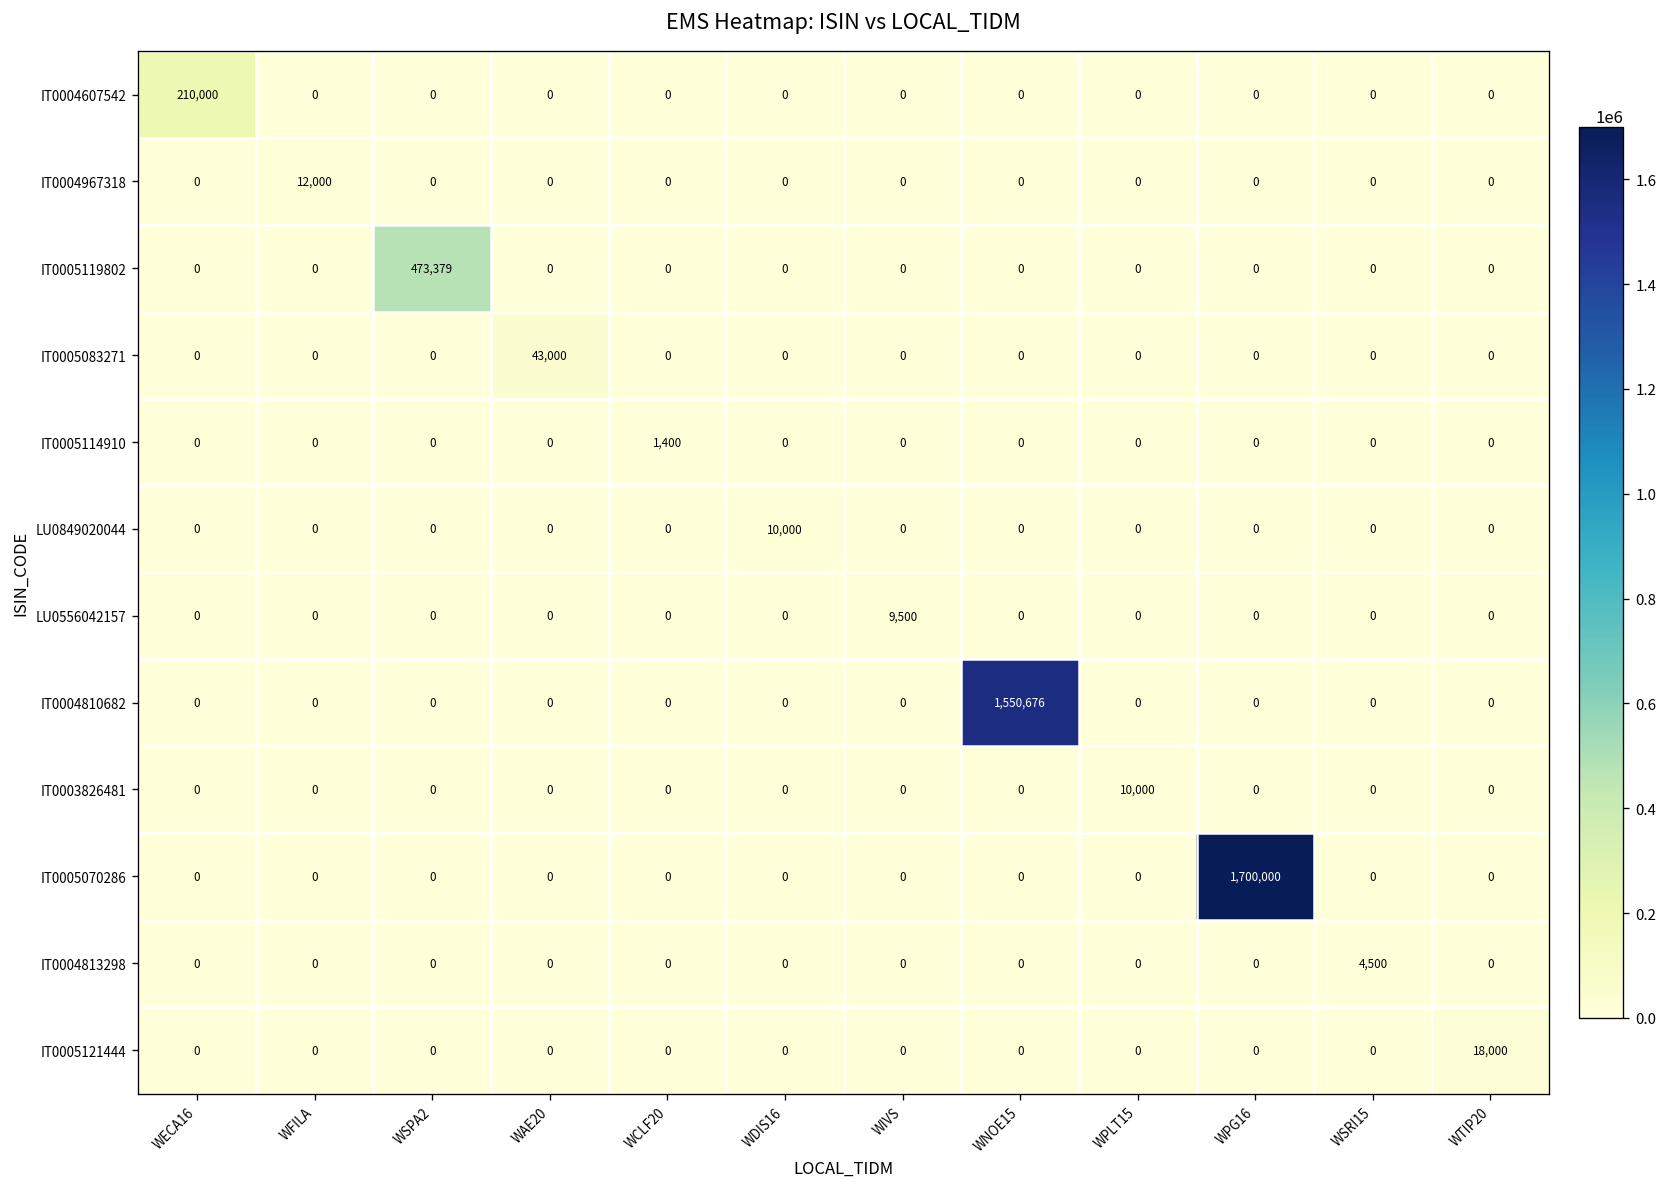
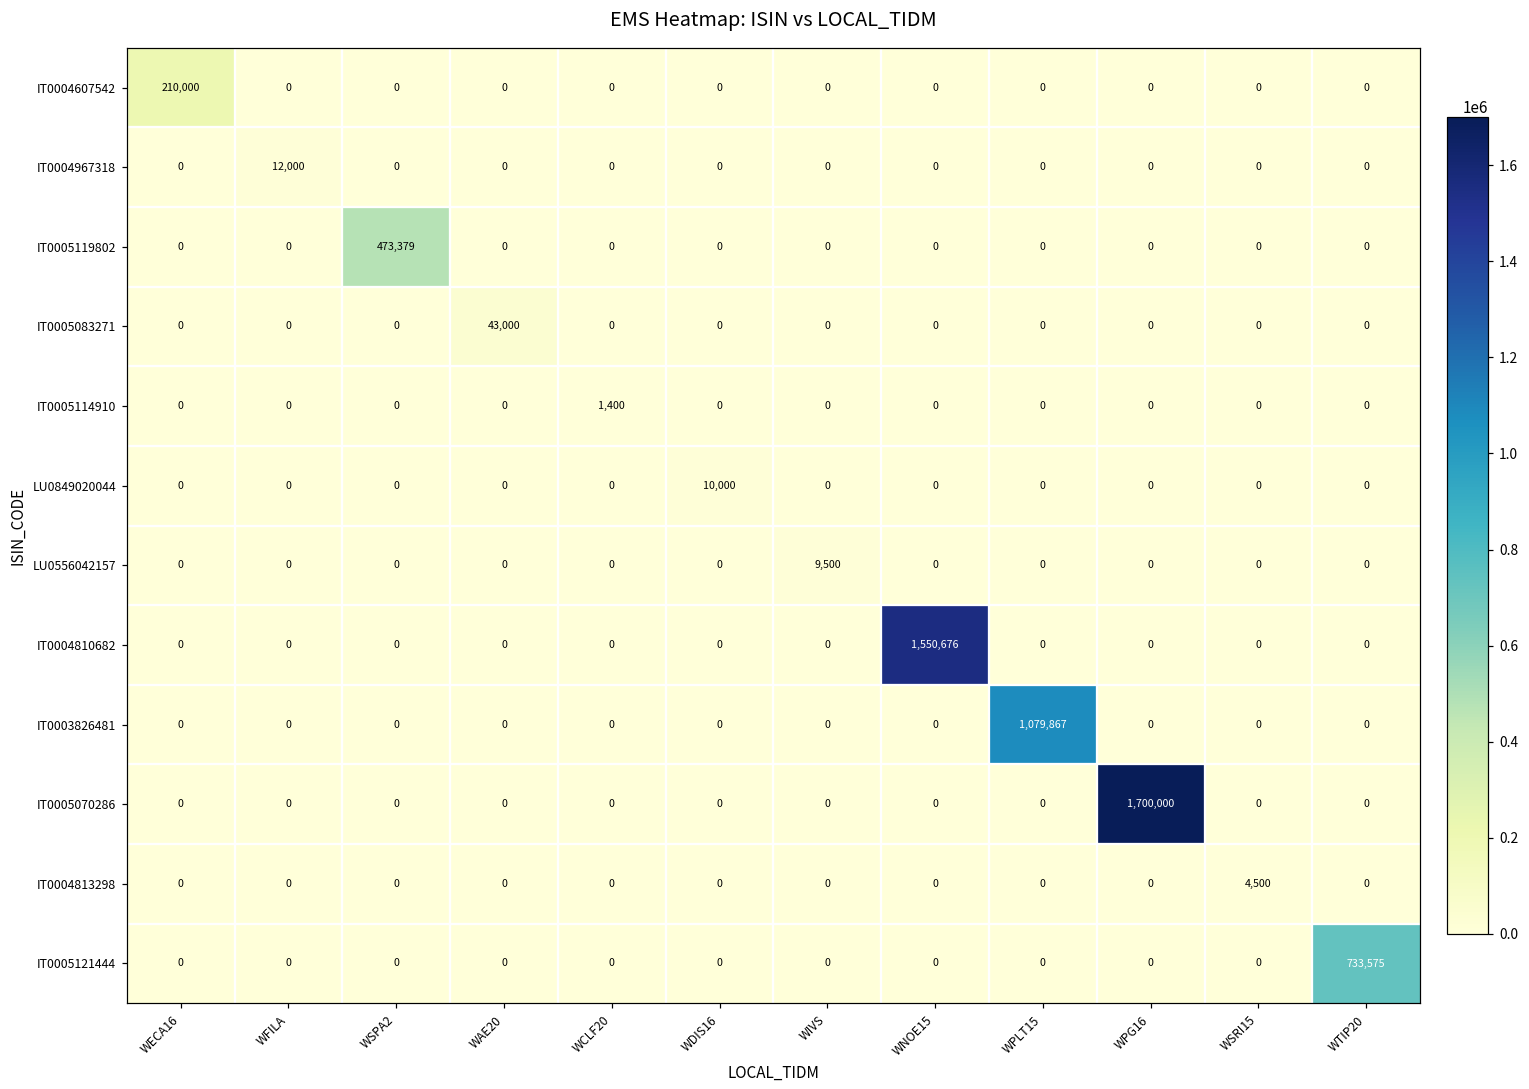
  {
    "IT0004607542": {
      "WECA16": "210,000",
      "WFILA": "0",
      "WSPA2": "0",
      "WAE20": "0",
      "WCLF20": "0",
      "WDIS16": "0",
      "WIVS": "0",
      "WNOE15": "0",
      "WPLT15": "0",
      "WPG16": "0",
      "WSRI15": "0",
      "WTIP20": "0"
    },
    "IT0004967318": {
      "WECA16": "0",
      "WFILA": "12,000",
      "WSPA2": "0",
      "WAE20": "0",
      "WCLF20": "0",
      "WDIS16": "0",
      "WIVS": "0",
      "WNOE15": "0",
      "WPLT15": "0",
      "WPG16": "0",
      "WSRI15": "0",
      "WTIP20": "0"
    },
    "IT0005119802": {
      "WECA16": "0",
      "WFILA": "0",
      "WSPA2": "473,379",
      "WAE20": "0",
      "WCLF20": "0",
      "WDIS16": "0",
      "WIVS": "0",
      "WNOE15": "0",
      "WPLT15": "0",
      "WPG16": "0",
      "WSRI15": "0",
      "WTIP20": "0"
    },
    "IT0005083271": {
      "WECA16": "0",
      "WFILA": "0",
      "WSPA2": "0",
      "WAE20": "43,000",
      "WCLF20": "0",
      "WDIS16": "0",
      "WIVS": "0",
      "WNOE15": "0",
      "WPLT15": "0",
      "WPG16": "0",
      "WSRI15": "0",
      "WTIP20": "0"
    },
    "IT0005114910": {
      "WECA16": "0",
      "WFILA": "0",
      "WSPA2": "0",
      "WAE20": "0",
      "WCLF20": "1,400",
      "WDIS16": "0",
      "WIVS": "0",
      "WNOE15": "0",
      "WPLT15": "0",
      "WPG16": "0",
      "WSRI15": "0",
      "WTIP20": "0"
    },
    "LU0849020044": {
      "WECA16": "0",
      "WFILA": "0",
      "WSPA2": "0",
      "WAE20": "0",
      "WCLF20": "0",
      "WDIS16": "10,000",
      "WIVS": "0",
      "WNOE15": "0",
      "WPLT15": "0",
      "WPG16": "0",
      "WSRI15": "0",
      "WTIP20": "0"
    },
    "LU0556042157": {
      "WECA16": "0",
      "WFILA": "0",
      "WSPA2": "0",
      "WAE20": "0",
      "WCLF20": "0",
      "WDIS16": "0",
      "WIVS": "9,500",
      "WNOE15": "0",
      "WPLT15": "0",
      "WPG16": "0",
      "WSRI15": "0",
      "WTIP20": "0"
    },
    "IT0004810682": {
      "WECA16": "0",
      "WFILA": "0",
      "WSPA2": "0",
      "WAE20": "0",
      "WCLF20": "0",
      "WDIS16": "0",
      "WIVS": "0",
      "WNOE15": "1,550,676",
      "WPLT15": "0",
      "WPG16": "0",
      "WSRI15": "0",
      "WTIP20": "0"
    },
    "IT0003826481": {
      "WECA16": "0",
      "WFILA": "0",
      "WSPA2": "0",
      "WAE20": "0",
      "WCLF20": "0",
      "WDIS16": "0",
      "WIVS": "0",
      "WNOE15": "0",
-     "WPLT15": "10,000",
+     "WPLT15": "1,079,867",
      "WPG16": "0",
      "WSRI15": "0",
      "WTIP20": "0"
    },
    "IT0005070286": {
      "WECA16": "0",
      "WFILA": "0",
      "WSPA2": "0",
      "WAE20": "0",
      "WCLF20": "0",
      "WDIS16": "0",
      "WIVS": "0",
      "WNOE15": "0",
      "WPLT15": "0",
      "WPG16": "1,700,000",
      "WSRI15": "0",
      "WTIP20": "0"
    },
    "IT0004813298": {
      "WECA16": "0",
      "WFILA": "0",
      "WSPA2": "0",
      "WAE20": "0",
      "WCLF20": "0",
      "WDIS16": "0",
      "WIVS": "0",
      "WNOE15": "0",
      "WPLT15": "0",
      "WPG16": "0",
      "WSRI15": "4,500",
      "WTIP20": "0"
    },
    "IT0005121444": {
      "WECA16": "0",
      "WFILA": "0",
      "WSPA2": "0",
      "WAE20": "0",
      "WCLF20": "0",
      "WDIS16": "0",
      "WIVS": "0",
      "WNOE15": "0",
      "WPLT15": "0",
      "WPG16": "0",
      "WSRI15": "0",
-     "WTIP20": "18,000"
+     "WTIP20": "733,575"
    }
  }
